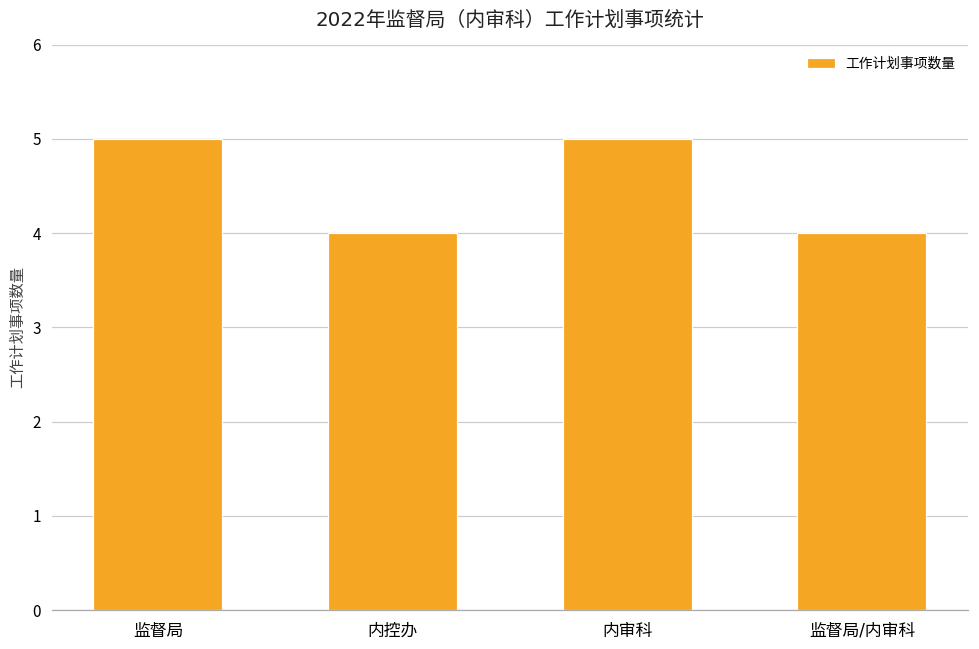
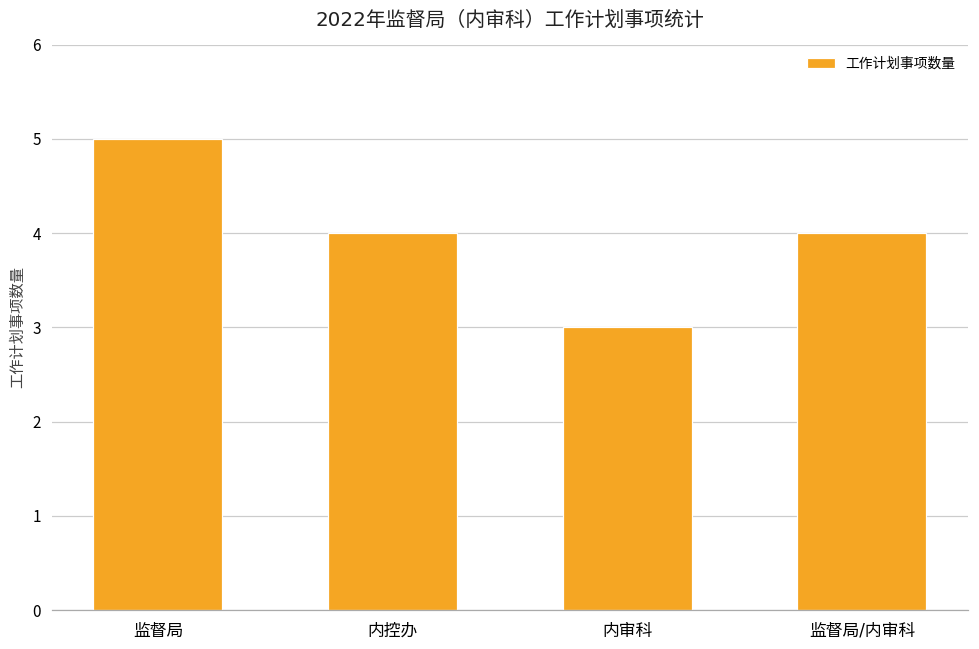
  {
    "监督局": 5,
    "内控办": 4,
-   "内审科": 5,
+   "内审科": 3,
    "监督局/内审科": 4
  }
